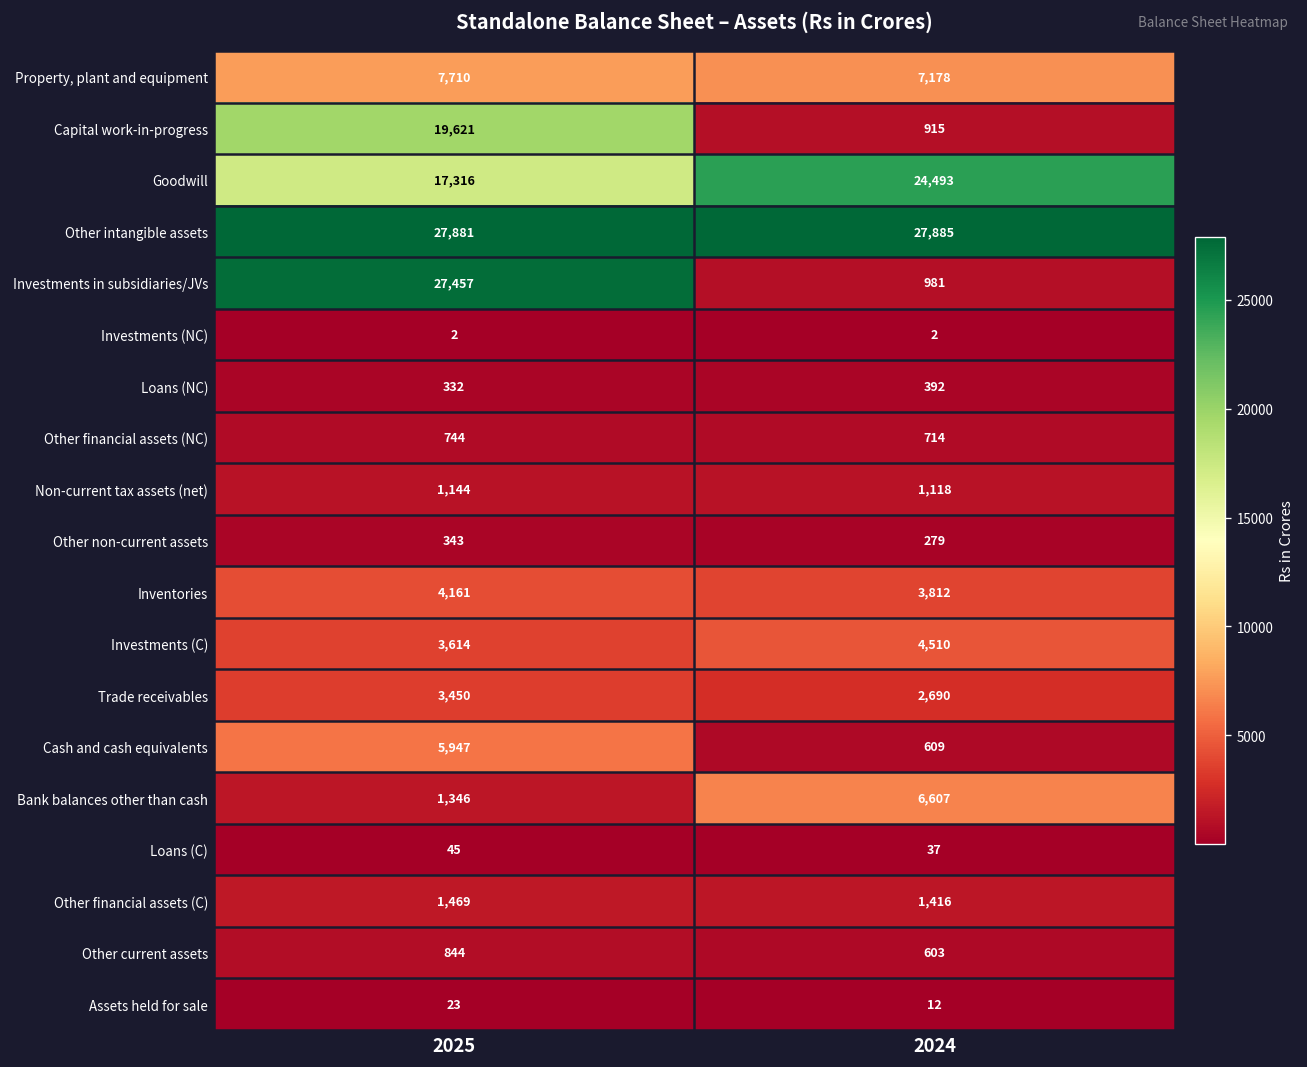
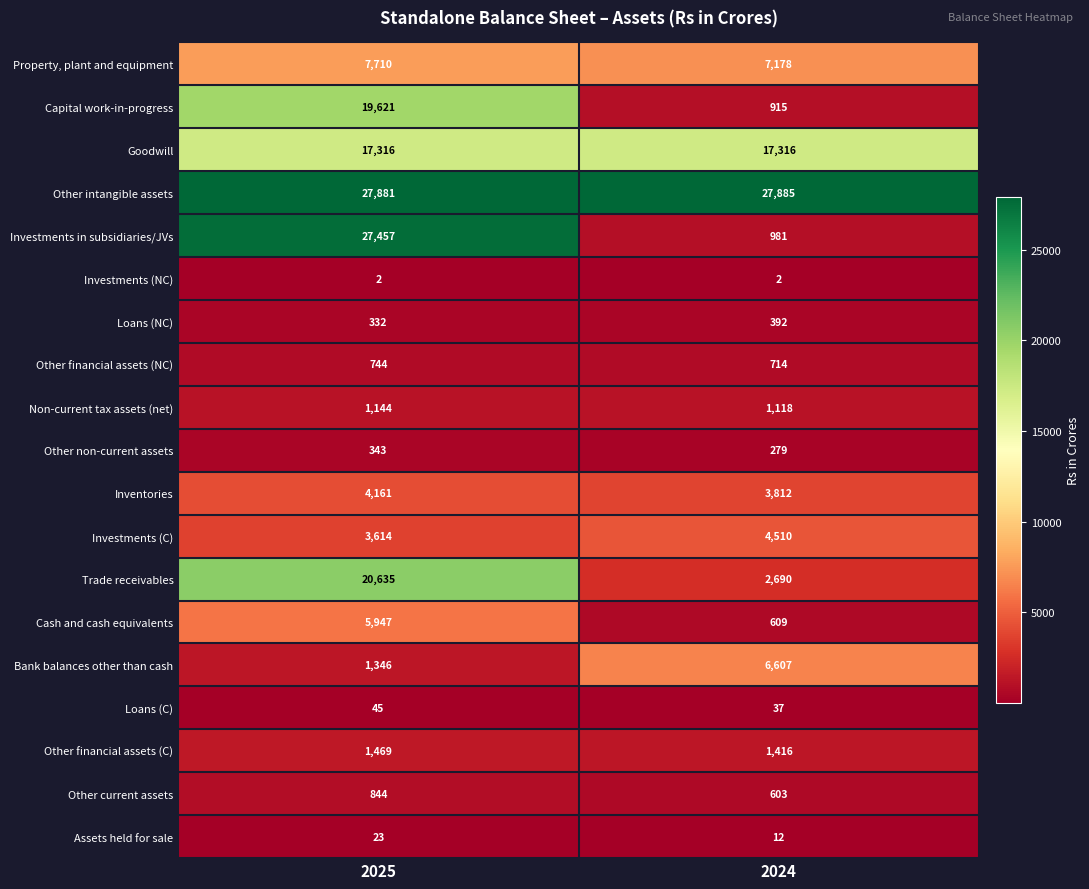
  {
    "Property, plant and equipment": {
      "2025": "7,710",
      "2024": "7,178"
    },
    "Capital work-in-progress": {
      "2025": "19,621",
      "2024": "915"
    },
    "Goodwill": {
      "2025": "17,316",
-     "2024": "24,493"
+     "2024": "17,316"
    },
    "Other intangible assets": {
      "2025": "27,881",
      "2024": "27,885"
    },
    "Investments in subsidiaries/JVs": {
      "2025": "27,457",
      "2024": "981"
    },
    "Investments (NC)": {
      "2025": "2",
      "2024": "2"
    },
    "Loans (NC)": {
      "2025": "332",
      "2024": "392"
    },
    "Other financial assets (NC)": {
      "2025": "744",
      "2024": "714"
    },
    "Non-current tax assets (net)": {
      "2025": "1,144",
      "2024": "1,118"
    },
    "Other non-current assets": {
      "2025": "343",
      "2024": "279"
    },
    "Inventories": {
      "2025": "4,161",
      "2024": "3,812"
    },
    "Investments (C)": {
      "2025": "3,614",
      "2024": "4,510"
    },
    "Trade receivables": {
-     "2025": "3,450",
+     "2025": "20,635",
      "2024": "2,690"
    },
    "Cash and cash equivalents": {
      "2025": "5,947",
      "2024": "609"
    },
    "Bank balances other than cash": {
      "2025": "1,346",
      "2024": "6,607"
    },
    "Loans (C)": {
      "2025": "45",
      "2024": "37"
    },
    "Other financial assets (C)": {
      "2025": "1,469",
      "2024": "1,416"
    },
    "Other current assets": {
      "2025": "844",
      "2024": "603"
    },
    "Assets held for sale": {
      "2025": "23",
      "2024": "12"
    }
  }
